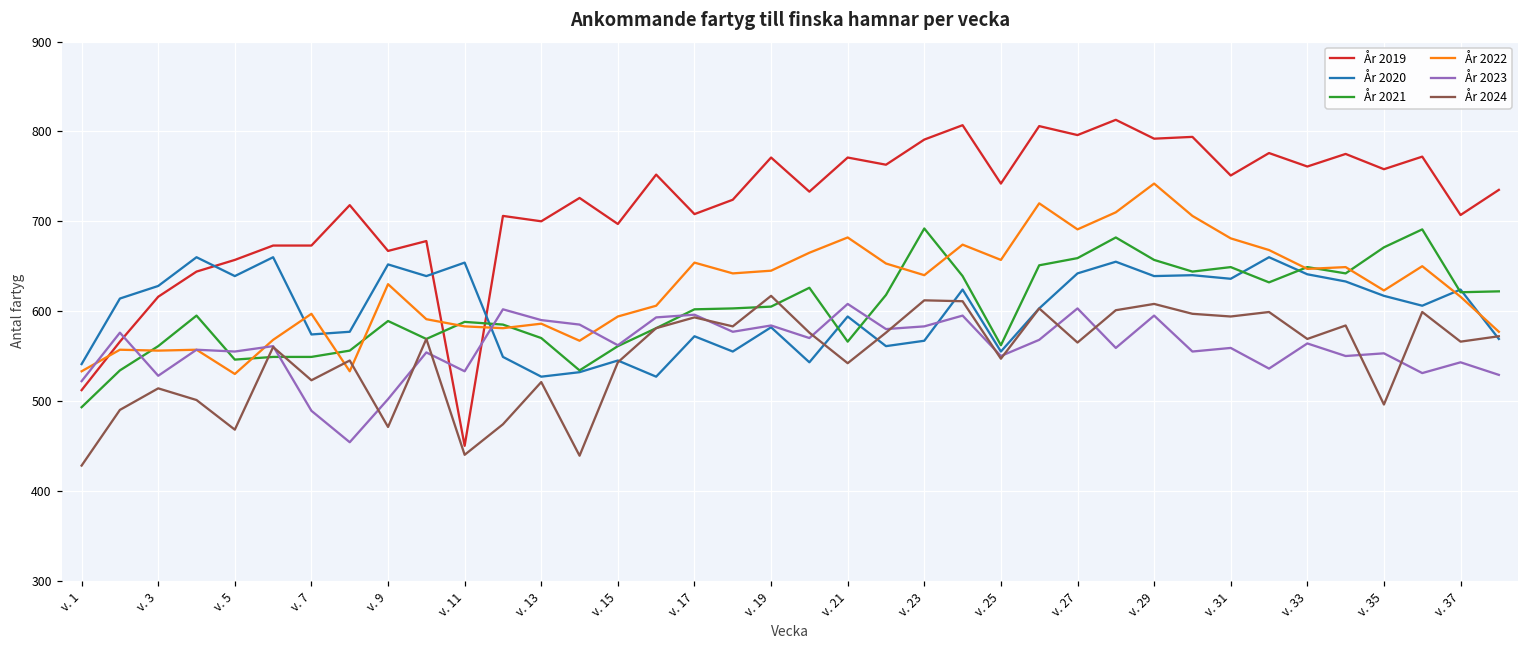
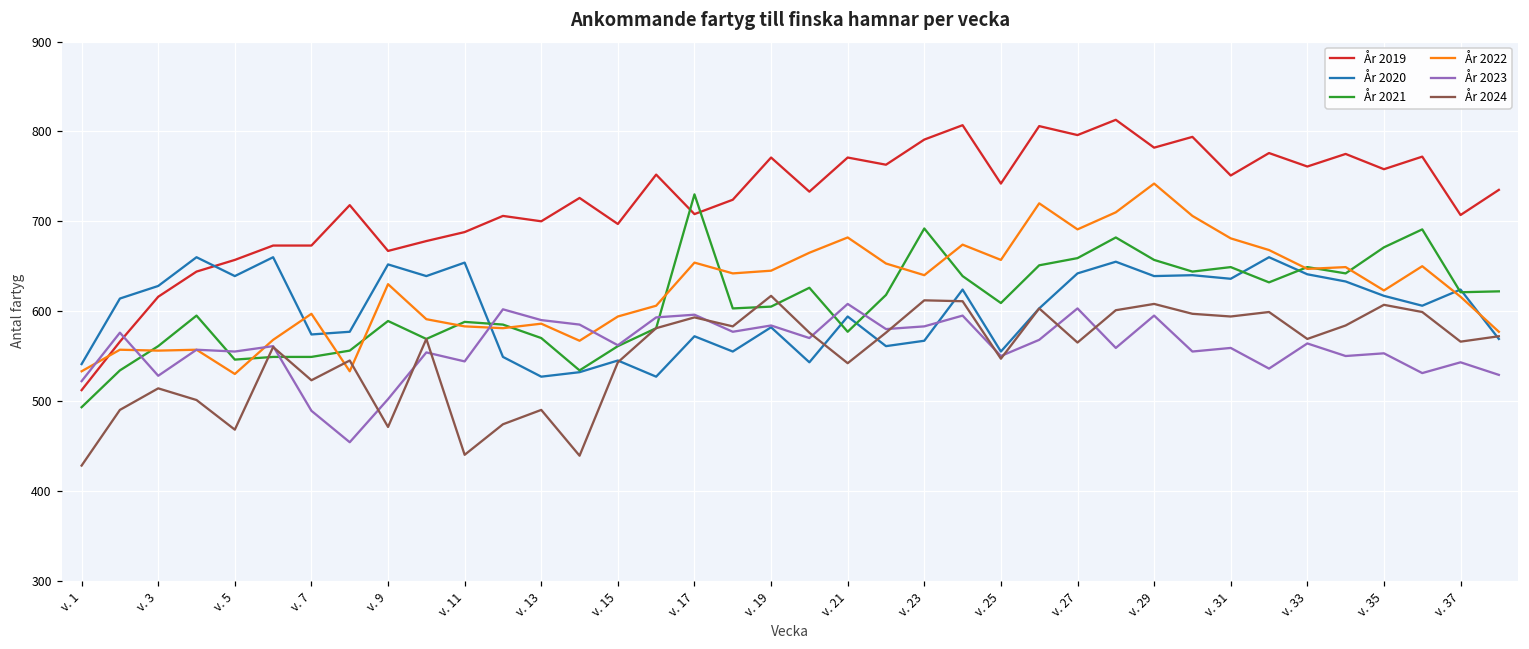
  {
    "År 2019": {
      "v. 1": 510,
      "v. 3": 620,
      "v. 5": 660,
      "v. 7": 670,
      "v. 9": 670,
-     "v. 11": 450,
+     "v. 11": 690,
      "v. 13": 700,
      "v. 15": 700,
      "v. 17": 710,
      "v. 19": 770,
      "v. 21": 770,
      "v. 23": 790,
      "v. 25": 740,
      "v. 27": 800,
-     "v. 29": 790,
+     "v. 29": 780,
      "v. 31": 750,
      "v. 33": 760,
      "v. 35": 760,
      "v. 37": 710
    },
    "År 2020": {
      "v. 1": 540,
      "v. 3": 630,
      "v. 5": 640,
      "v. 7": 570,
      "v. 9": 650,
      "v. 11": 650,
      "v. 13": 530,
      "v. 17": 570,
      "v. 21": 590,
      "v. 23": 570,
      "v. 25": 560,
      "v. 27": 640,
      "v. 29": 640,
      "v. 31": 640,
      "v. 33": 640,
      "v. 35": 620
    },
    "År 2021": {
      "v. 1": 490,
      "v. 3": 560,
      "v. 5": 550,
      "v. 7": 550,
      "v. 9": 590,
      "v. 11": 590,
      "v. 13": 570,
-     "v. 17": 600,
+     "v. 17": 730,
      "v. 19": 610,
-     "v. 21": 570,
+     "v. 21": 580,
      "v. 23": 690,
-     "v. 25": 560,
+     "v. 25": 610,
      "v. 27": 660,
      "v. 29": 660,
      "v. 31": 650,
      "v. 35": 670
    },
    "År 2022": {
      "v. 1": 530,
      "v. 3": 560,
      "v. 5": 530,
      "v. 7": 600,
      "v. 9": 630,
      "v. 11": 580,
      "v. 13": 590,
      "v. 15": 590,
      "v. 17": 650,
      "v. 19": 650,
      "v. 21": 680,
      "v. 23": 640,
      "v. 25": 660,
      "v. 27": 690,
      "v. 29": 740,
      "v. 31": 680,
      "v. 35": 620,
      "v. 37": 620
    },
    "År 2023": {
      "v. 1": 520,
      "v. 3": 530,
      "v. 5": 560,
      "v. 7": 490,
      "v. 9": 500,
-     "v. 11": 530,
+     "v. 11": 540,
      "v. 13": 590,
      "v. 21": 610,
      "v. 23": 580,
      "v. 27": 600,
      "v. 29": 600,
      "v. 31": 560,
      "v. 33": 560,
      "v. 35": 550,
      "v. 37": 540
    },
    "År 2024": {
      "v. 1": 430,
      "v. 3": 510,
      "v. 5": 470,
      "v. 7": 520,
      "v. 9": 470,
      "v. 11": 440,
-     "v. 13": 520,
+     "v. 13": 490,
      "v. 19": 620,
      "v. 21": 540,
      "v. 23": 610,
      "v. 27": 570,
      "v. 29": 610,
      "v. 31": 590,
      "v. 33": 570,
-     "v. 35": 500,
+     "v. 35": 610,
      "v. 37": 570
    }
  }
